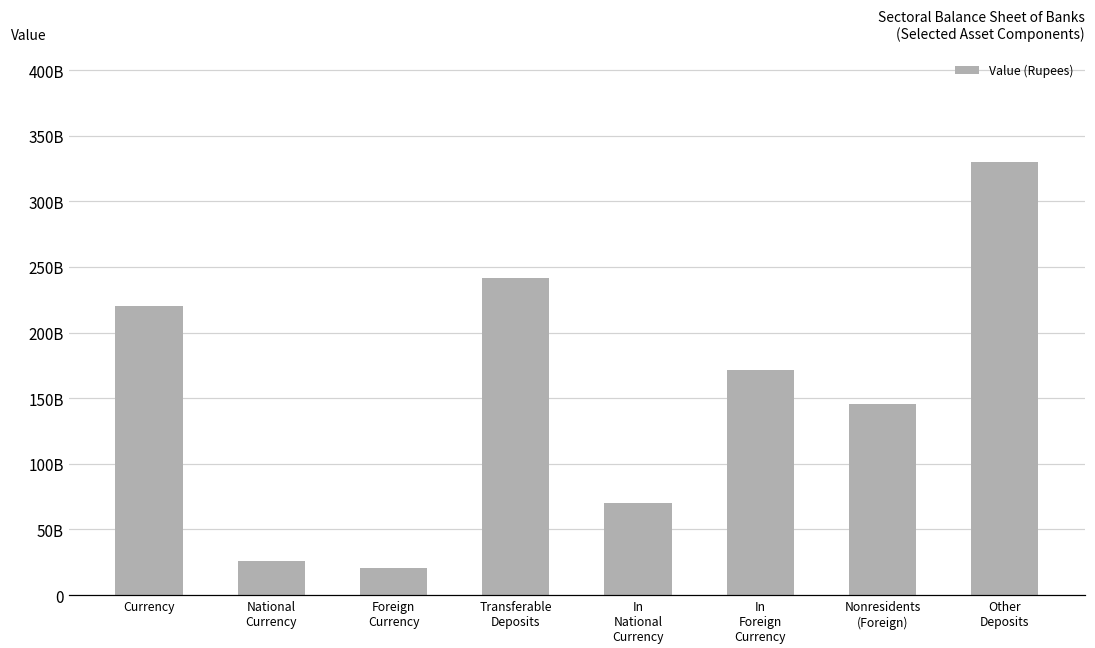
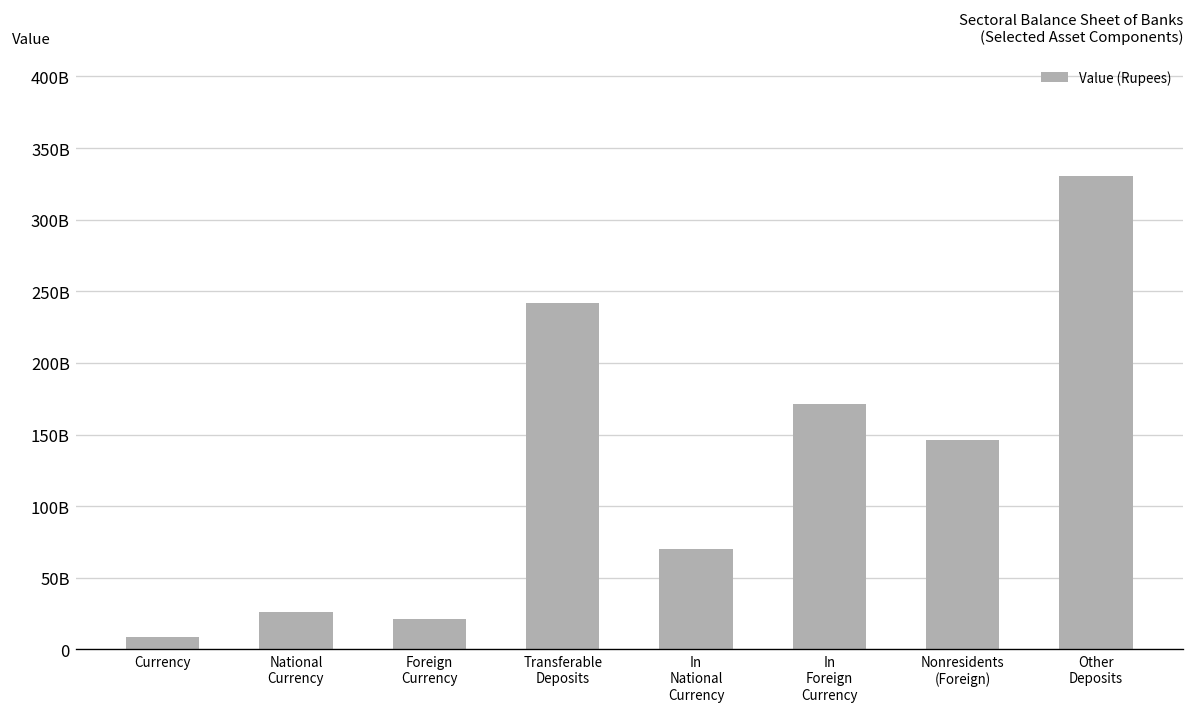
  {
-   "Currency": 221000000000,
+   "Currency": 8000000000,
    "National Currency": 26000000000,
    "Foreign Currency": 21000000000,
    "Transferable Deposits": 242000000000,
    "In National Currency": 70000000000,
    "In Foreign Currency": 171000000000,
    "Nonresidents (Foreign)": 146000000000,
    "Other Deposits": 330000000000
  }
